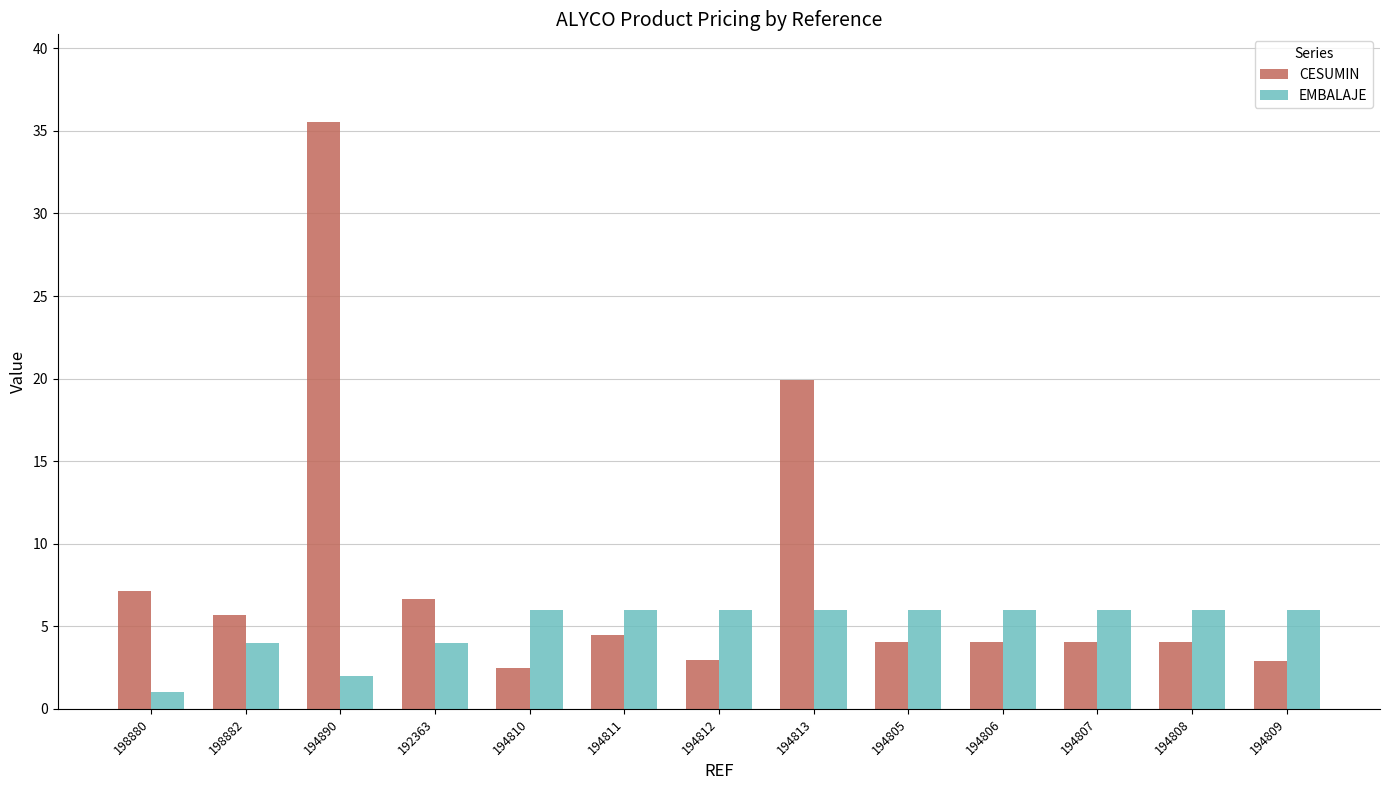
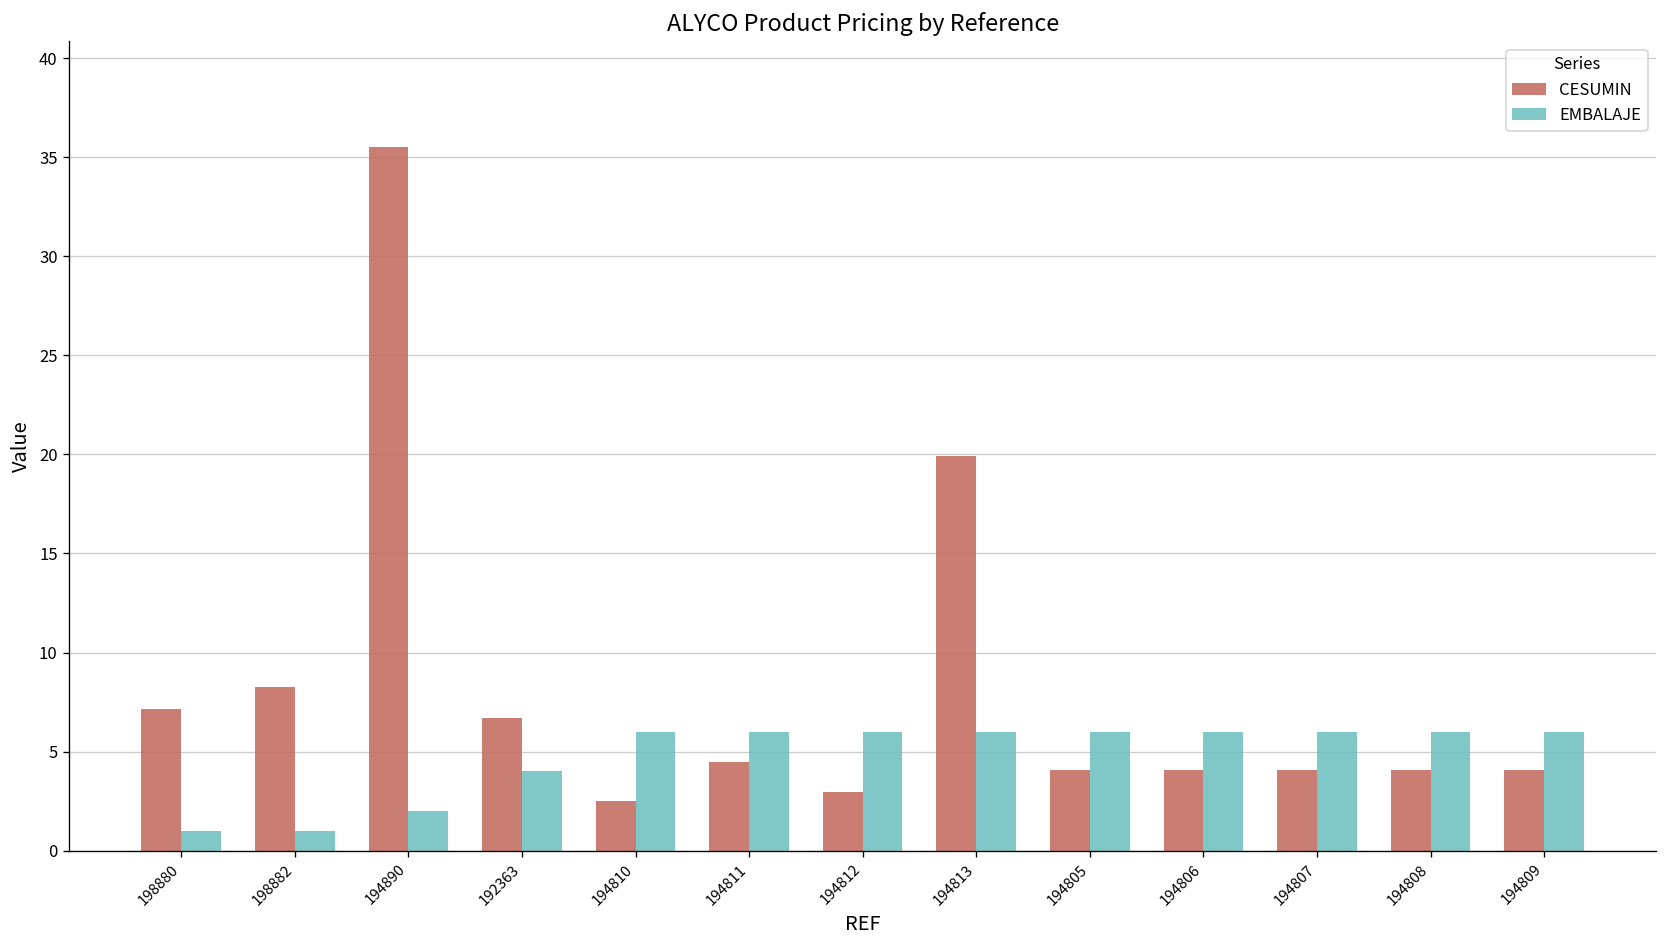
  {
    "CESUMIN": {
      "198880": 7.2,
-     "198882": 5.7,
+     "198882": 8.2,
      "194890": 35.5,
      "192363": 6.7,
      "194810": 2.5,
      "194811": 4.5,
      "194812": 3.0,
      "194813": 19.9,
      "194805": 4.1,
      "194806": 4.1,
      "194807": 4.1,
      "194808": 4.1,
-     "194809": 2.9
+     "194809": 4.1
    },
    "EMBALAJE": {
      "198880": 1,
-     "198882": 4,
+     "198882": 1,
      "194890": 2,
      "192363": 4,
      "194810": 6,
      "194811": 6,
      "194812": 6,
      "194813": 6,
      "194805": 6,
      "194806": 6,
      "194807": 6,
      "194808": 6,
      "194809": 6
    }
  }
